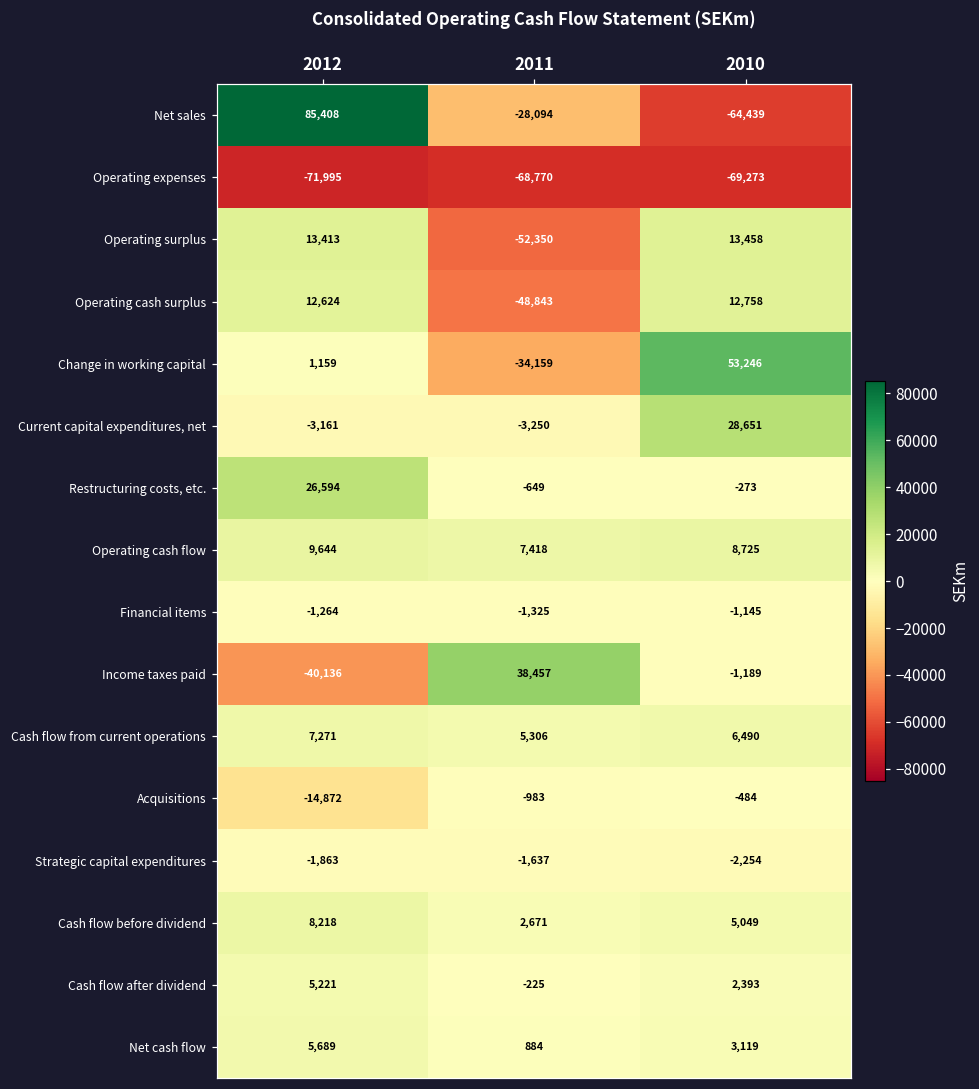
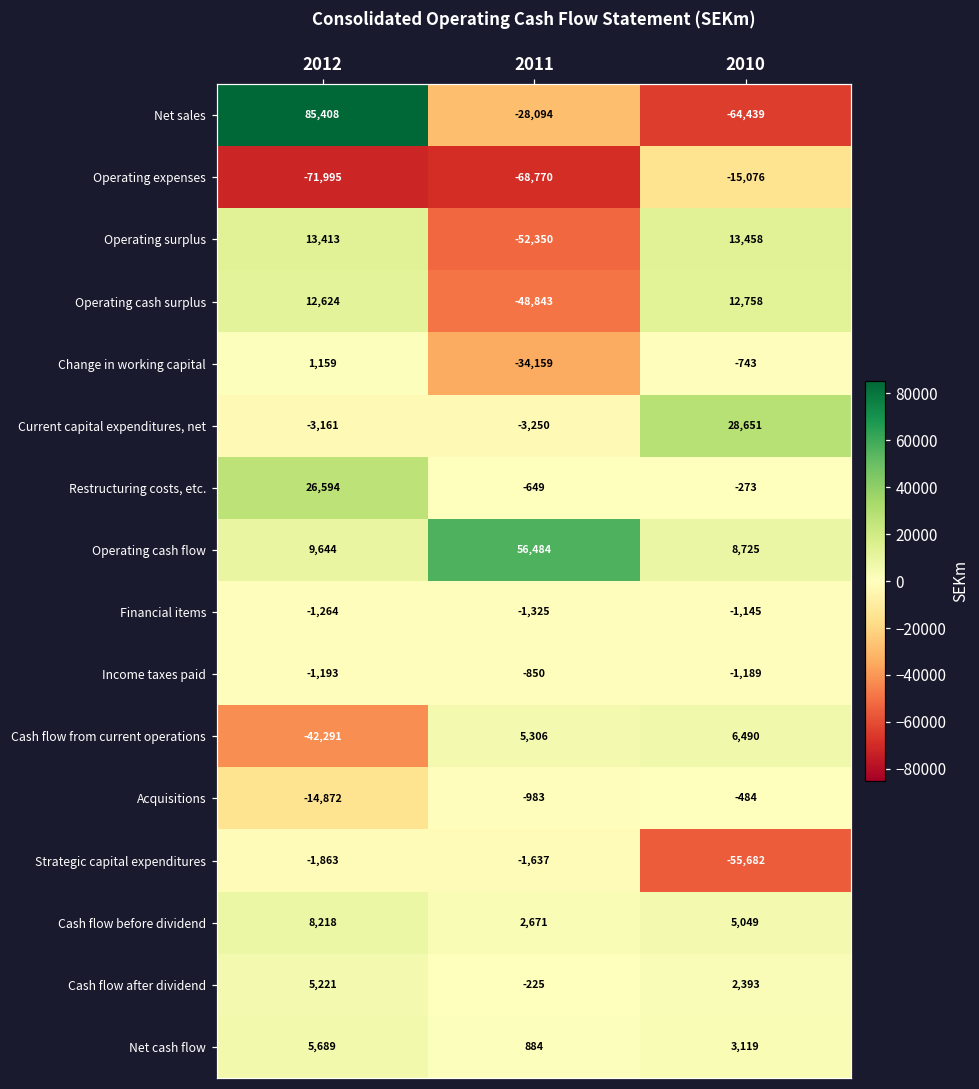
  {
    "Net sales": {
      "2012": "85,408",
      "2011": "-28,094",
      "2010": "-64,439"
    },
    "Operating expenses": {
      "2012": "-71,995",
      "2011": "-68,770",
-     "2010": "-69,273"
+     "2010": "-15,076"
    },
    "Operating surplus": {
      "2012": "13,413",
      "2011": "-52,350",
      "2010": "13,458"
    },
    "Operating cash surplus": {
      "2012": "12,624",
      "2011": "-48,843",
      "2010": "12,758"
    },
    "Change in working capital": {
      "2012": "1,159",
      "2011": "-34,159",
-     "2010": "53,246"
+     "2010": "-743"
    },
    "Current capital expenditures, net": {
      "2012": "-3,161",
      "2011": "-3,250",
      "2010": "28,651"
    },
    "Restructuring costs, etc.": {
      "2012": "26,594",
      "2011": "-649",
      "2010": "-273"
    },
    "Operating cash flow": {
      "2012": "9,644",
-     "2011": "7,418",
+     "2011": "56,484",
      "2010": "8,725"
    },
    "Financial items": {
      "2012": "-1,264",
      "2011": "-1,325",
      "2010": "-1,145"
    },
    "Income taxes paid": {
-     "2012": "-40,136",
-     "2011": "38,457",
+     "2012": "-1,193",
+     "2011": "-850",
      "2010": "-1,189"
    },
    "Cash flow from current operations": {
-     "2012": "7,271",
+     "2012": "-42,291",
      "2011": "5,306",
      "2010": "6,490"
    },
    "Acquisitions": {
      "2012": "-14,872",
      "2011": "-983",
      "2010": "-484"
    },
    "Strategic capital expenditures": {
      "2012": "-1,863",
      "2011": "-1,637",
-     "2010": "-2,254"
+     "2010": "-55,682"
    },
    "Cash flow before dividend": {
      "2012": "8,218",
      "2011": "2,671",
      "2010": "5,049"
    },
    "Cash flow after dividend": {
      "2012": "5,221",
      "2011": "-225",
      "2010": "2,393"
    },
    "Net cash flow": {
      "2012": "5,689",
      "2011": "884",
      "2010": "3,119"
    }
  }
